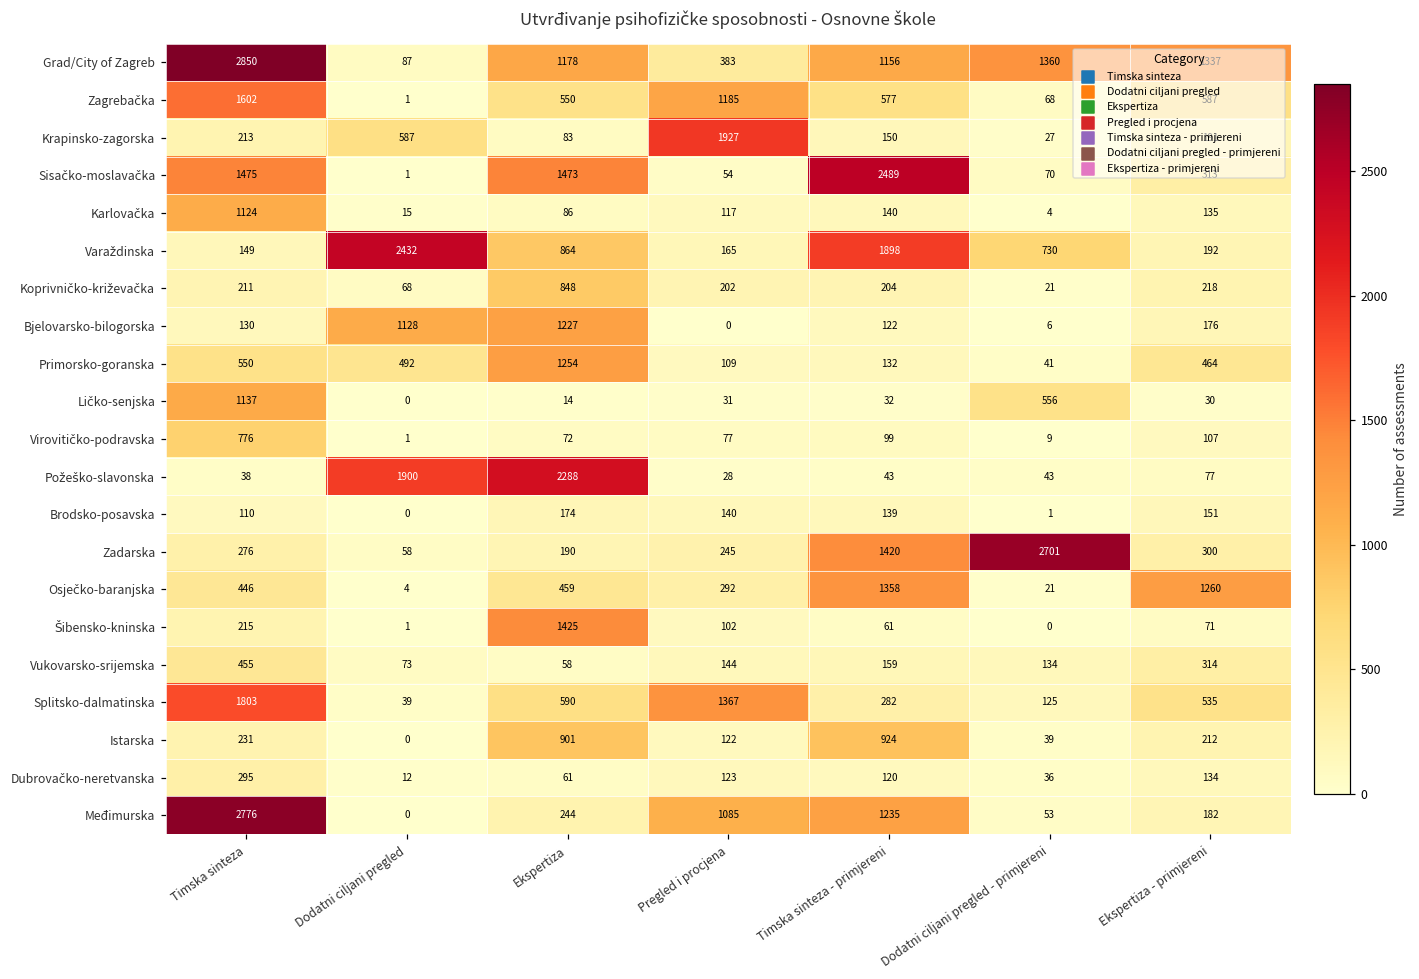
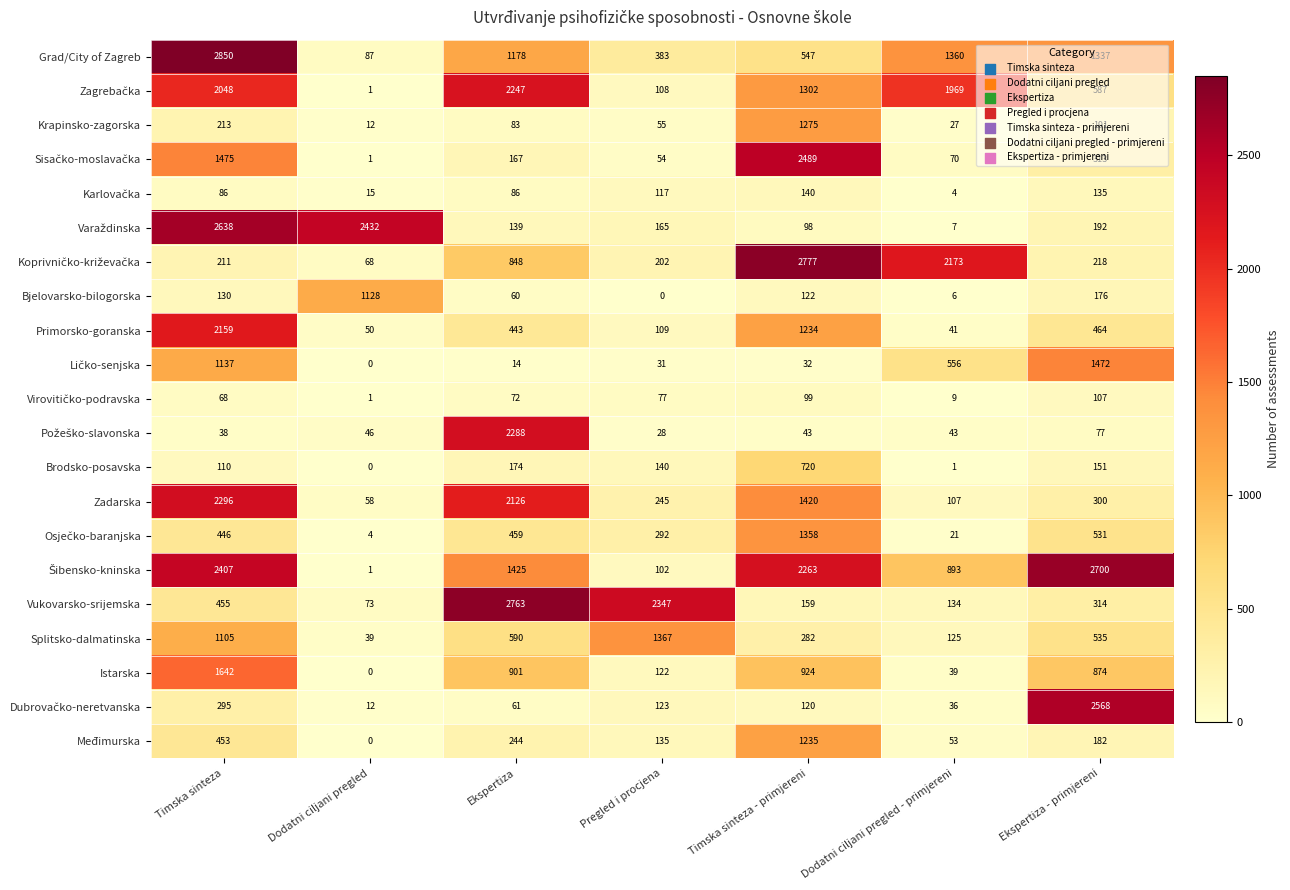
  {
    "Grad/City of Zagreb": {
      "Timska sinteza": 2850,
      "Dodatni ciljani pregled": 87,
      "Ekspertiza": 1178,
      "Pregled i procjena": 383,
-     "Timska sinteza - primjereni": 1156,
+     "Timska sinteza - primjereni": 547,
      "Dodatni ciljani pregled - primjereni": 1360
    },
    "Zagrebačka": {
-     "Timska sinteza": 1602,
+     "Timska sinteza": 2048,
      "Dodatni ciljani pregled": 1,
-     "Ekspertiza": 550,
-     "Pregled i procjena": 1185,
-     "Timska sinteza - primjereni": 577,
-     "Dodatni ciljani pregled - primjereni": 68
+     "Ekspertiza": 2247,
+     "Pregled i procjena": 108,
+     "Timska sinteza - primjereni": 1302,
+     "Dodatni ciljani pregled - primjereni": 1969
    },
    "Krapinsko-zagorska": {
      "Timska sinteza": 213,
-     "Dodatni ciljani pregled": 587,
+     "Dodatni ciljani pregled": 12,
      "Ekspertiza": 83,
-     "Pregled i procjena": 1927,
-     "Timska sinteza - primjereni": 150,
+     "Pregled i procjena": 55,
+     "Timska sinteza - primjereni": 1275,
      "Dodatni ciljani pregled - primjereni": 27
    },
    "Sisačko-moslavačka": {
      "Timska sinteza": 1475,
      "Dodatni ciljani pregled": 1,
-     "Ekspertiza": 1473,
+     "Ekspertiza": 167,
      "Pregled i procjena": 54,
      "Timska sinteza - primjereni": 2489,
      "Dodatni ciljani pregled - primjereni": 70
    },
    "Karlovačka": {
-     "Timska sinteza": 1124,
+     "Timska sinteza": 86,
      "Dodatni ciljani pregled": 15,
      "Ekspertiza": 86,
      "Pregled i procjena": 117,
      "Timska sinteza - primjereni": 140,
      "Dodatni ciljani pregled - primjereni": 4,
      "Ekspertiza - primjereni": 135
    },
    "Varaždinska": {
-     "Timska sinteza": 149,
+     "Timska sinteza": 2638,
      "Dodatni ciljani pregled": 2432,
-     "Ekspertiza": 864,
+     "Ekspertiza": 139,
      "Pregled i procjena": 165,
-     "Timska sinteza - primjereni": 1898,
-     "Dodatni ciljani pregled - primjereni": 730,
+     "Timska sinteza - primjereni": 98,
+     "Dodatni ciljani pregled - primjereni": 7,
      "Ekspertiza - primjereni": 192
    },
    "Koprivničko-križevačka": {
      "Timska sinteza": 211,
      "Dodatni ciljani pregled": 68,
      "Ekspertiza": 848,
      "Pregled i procjena": 202,
-     "Timska sinteza - primjereni": 204,
-     "Dodatni ciljani pregled - primjereni": 21,
+     "Timska sinteza - primjereni": 2777,
+     "Dodatni ciljani pregled - primjereni": 2173,
      "Ekspertiza - primjereni": 218
    },
    "Bjelovarsko-bilogorska": {
      "Timska sinteza": 130,
      "Dodatni ciljani pregled": 1128,
-     "Ekspertiza": 1227,
+     "Ekspertiza": 60,
      "Pregled i procjena": 0,
      "Timska sinteza - primjereni": 122,
      "Dodatni ciljani pregled - primjereni": 6,
      "Ekspertiza - primjereni": 176
    },
    "Primorsko-goranska": {
-     "Timska sinteza": 550,
-     "Dodatni ciljani pregled": 492,
-     "Ekspertiza": 1254,
+     "Timska sinteza": 2159,
+     "Dodatni ciljani pregled": 50,
+     "Ekspertiza": 443,
      "Pregled i procjena": 109,
-     "Timska sinteza - primjereni": 132,
+     "Timska sinteza - primjereni": 1234,
      "Dodatni ciljani pregled - primjereni": 41,
      "Ekspertiza - primjereni": 464
    },
    "Ličko-senjska": {
      "Timska sinteza": 1137,
      "Dodatni ciljani pregled": 0,
      "Ekspertiza": 14,
      "Pregled i procjena": 31,
      "Timska sinteza - primjereni": 32,
      "Dodatni ciljani pregled - primjereni": 556,
-     "Ekspertiza - primjereni": 30
+     "Ekspertiza - primjereni": 1472
    },
    "Virovitičko-podravska": {
-     "Timska sinteza": 776,
+     "Timska sinteza": 68,
      "Dodatni ciljani pregled": 1,
      "Ekspertiza": 72,
      "Pregled i procjena": 77,
      "Timska sinteza - primjereni": 99,
      "Dodatni ciljani pregled - primjereni": 9,
      "Ekspertiza - primjereni": 107
    },
    "Požeško-slavonska": {
      "Timska sinteza": 38,
-     "Dodatni ciljani pregled": 1900,
+     "Dodatni ciljani pregled": 46,
      "Ekspertiza": 2288,
      "Pregled i procjena": 28,
      "Timska sinteza - primjereni": 43,
      "Dodatni ciljani pregled - primjereni": 43,
      "Ekspertiza - primjereni": 77
    },
    "Brodsko-posavska": {
      "Timska sinteza": 110,
      "Dodatni ciljani pregled": 0,
      "Ekspertiza": 174,
      "Pregled i procjena": 140,
-     "Timska sinteza - primjereni": 139,
+     "Timska sinteza - primjereni": 720,
      "Dodatni ciljani pregled - primjereni": 1,
      "Ekspertiza - primjereni": 151
    },
    "Zadarska": {
-     "Timska sinteza": 276,
+     "Timska sinteza": 2296,
      "Dodatni ciljani pregled": 58,
-     "Ekspertiza": 190,
+     "Ekspertiza": 2126,
      "Pregled i procjena": 245,
      "Timska sinteza - primjereni": 1420,
-     "Dodatni ciljani pregled - primjereni": 2701,
+     "Dodatni ciljani pregled - primjereni": 107,
      "Ekspertiza - primjereni": 300
    },
    "Osječko-baranjska": {
      "Timska sinteza": 446,
      "Dodatni ciljani pregled": 4,
      "Ekspertiza": 459,
      "Pregled i procjena": 292,
      "Timska sinteza - primjereni": 1358,
      "Dodatni ciljani pregled - primjereni": 21,
-     "Ekspertiza - primjereni": 1260
+     "Ekspertiza - primjereni": 531
    },
    "Šibensko-kninska": {
-     "Timska sinteza": 215,
+     "Timska sinteza": 2407,
      "Dodatni ciljani pregled": 1,
      "Ekspertiza": 1425,
      "Pregled i procjena": 102,
-     "Timska sinteza - primjereni": 61,
-     "Dodatni ciljani pregled - primjereni": 0,
-     "Ekspertiza - primjereni": 71
+     "Timska sinteza - primjereni": 2263,
+     "Dodatni ciljani pregled - primjereni": 893,
+     "Ekspertiza - primjereni": 2700
    },
    "Vukovarsko-srijemska": {
      "Timska sinteza": 455,
      "Dodatni ciljani pregled": 73,
-     "Ekspertiza": 58,
-     "Pregled i procjena": 144,
+     "Ekspertiza": 2763,
+     "Pregled i procjena": 2347,
      "Timska sinteza - primjereni": 159,
      "Dodatni ciljani pregled - primjereni": 134,
      "Ekspertiza - primjereni": 314
    },
    "Splitsko-dalmatinska": {
-     "Timska sinteza": 1803,
+     "Timska sinteza": 1105,
      "Dodatni ciljani pregled": 39,
      "Ekspertiza": 590,
      "Pregled i procjena": 1367,
      "Timska sinteza - primjereni": 282,
      "Dodatni ciljani pregled - primjereni": 125,
      "Ekspertiza - primjereni": 535
    },
    "Istarska": {
-     "Timska sinteza": 231,
+     "Timska sinteza": 1642,
      "Dodatni ciljani pregled": 0,
      "Ekspertiza": 901,
      "Pregled i procjena": 122,
      "Timska sinteza - primjereni": 924,
      "Dodatni ciljani pregled - primjereni": 39,
-     "Ekspertiza - primjereni": 212
+     "Ekspertiza - primjereni": 874
    },
    "Dubrovačko-neretvanska": {
      "Timska sinteza": 295,
      "Dodatni ciljani pregled": 12,
      "Ekspertiza": 61,
      "Pregled i procjena": 123,
      "Timska sinteza - primjereni": 120,
      "Dodatni ciljani pregled - primjereni": 36,
-     "Ekspertiza - primjereni": 134
+     "Ekspertiza - primjereni": 2568
    },
    "Međimurska": {
-     "Timska sinteza": 2776,
+     "Timska sinteza": 453,
      "Dodatni ciljani pregled": 0,
      "Ekspertiza": 244,
-     "Pregled i procjena": 1085,
+     "Pregled i procjena": 135,
      "Timska sinteza - primjereni": 1235,
      "Dodatni ciljani pregled - primjereni": 53,
      "Ekspertiza - primjereni": 182
    }
  }
